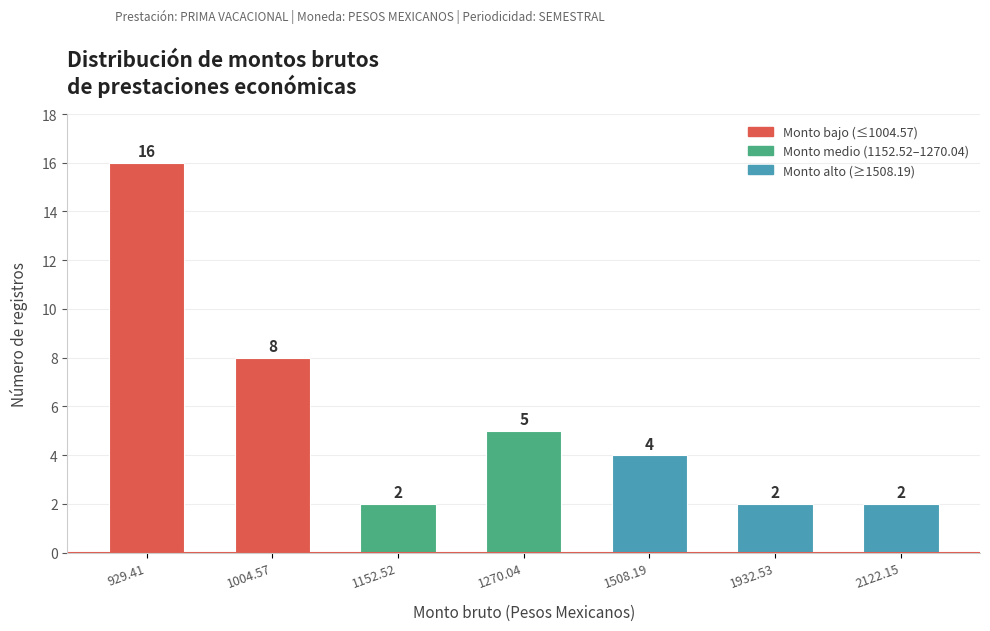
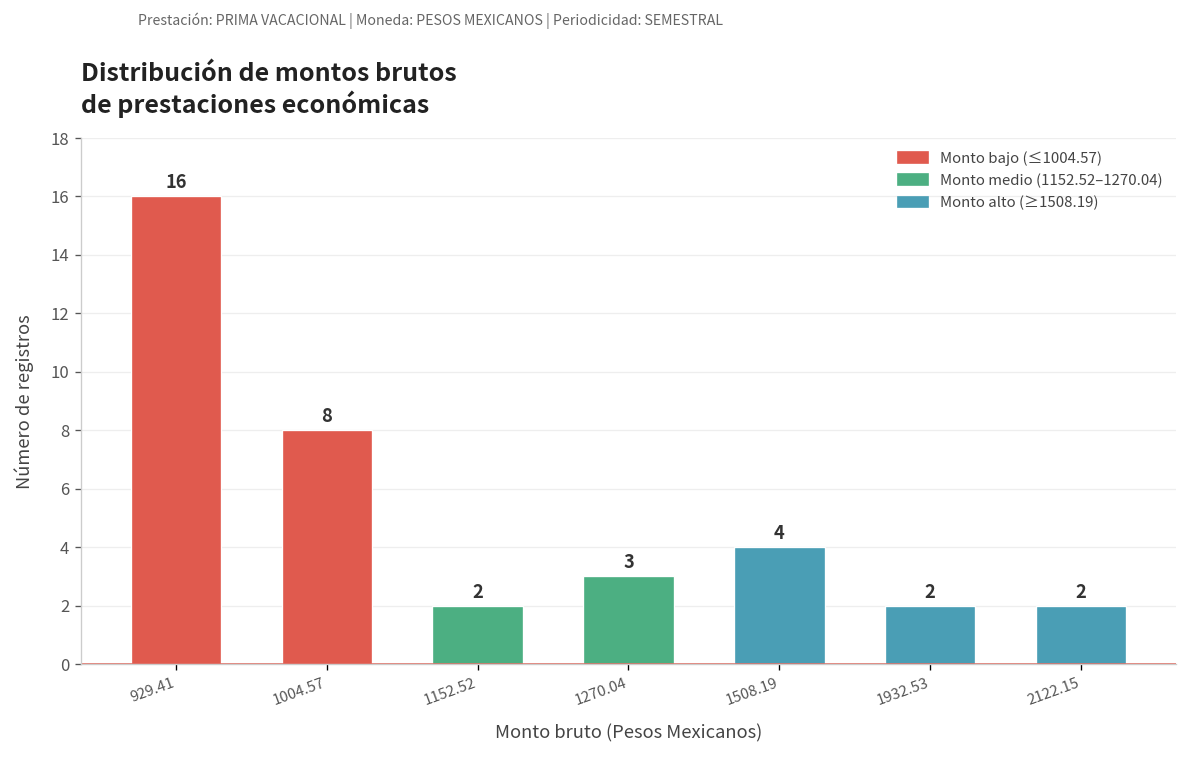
  {
    "929.41": 16,
    "1004.57": 8,
    "1152.52": 2,
-   "1270.04": 5,
+   "1270.04": 3,
    "1508.19": 4,
    "1932.53": 2,
    "2122.15": 2
  }
